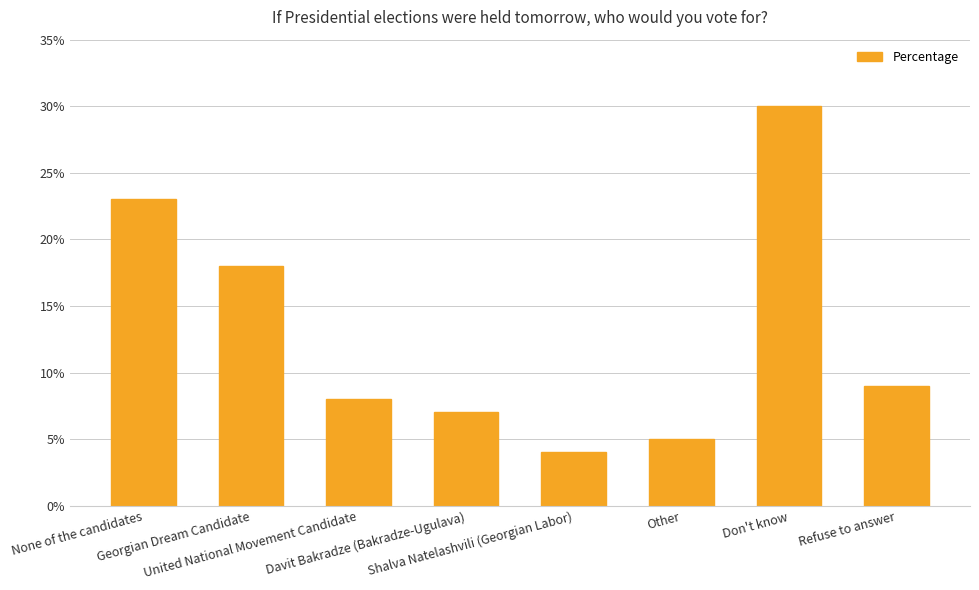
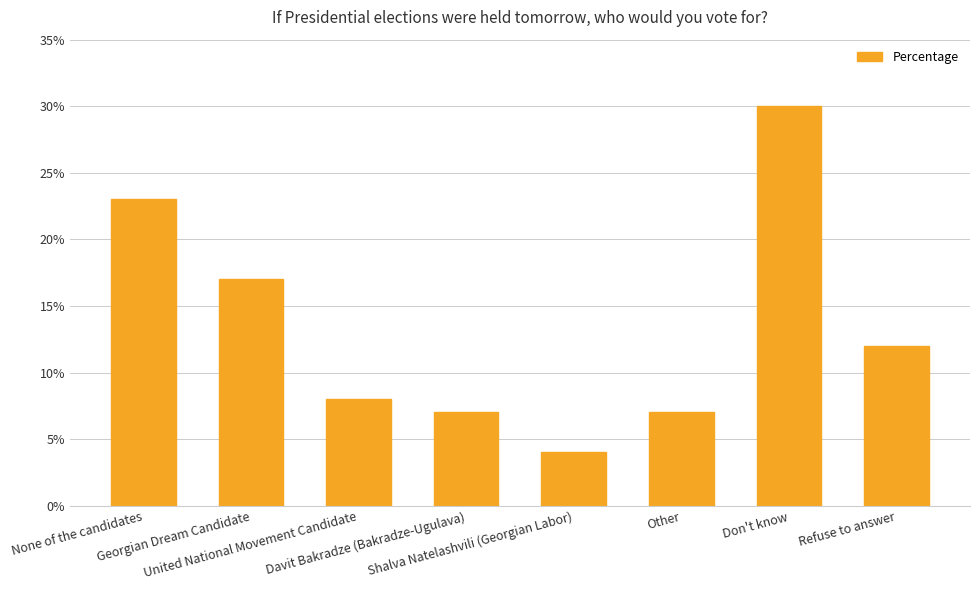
  {
    "None of the candidates": "23%",
-   "Georgian Dream Candidate": "18%",
+   "Georgian Dream Candidate": "17%",
    "United National Movement Candidate": "8%",
    "Davit Bakradze (Bakradze-Ugulava)": "7%",
    "Shalva Natelashvili (Georgian Labor)": "4%",
-   "Other": "5%",
+   "Other": "7%",
    "Don't know": "30%",
-   "Refuse to answer": "9%"
+   "Refuse to answer": "12%"
  }
